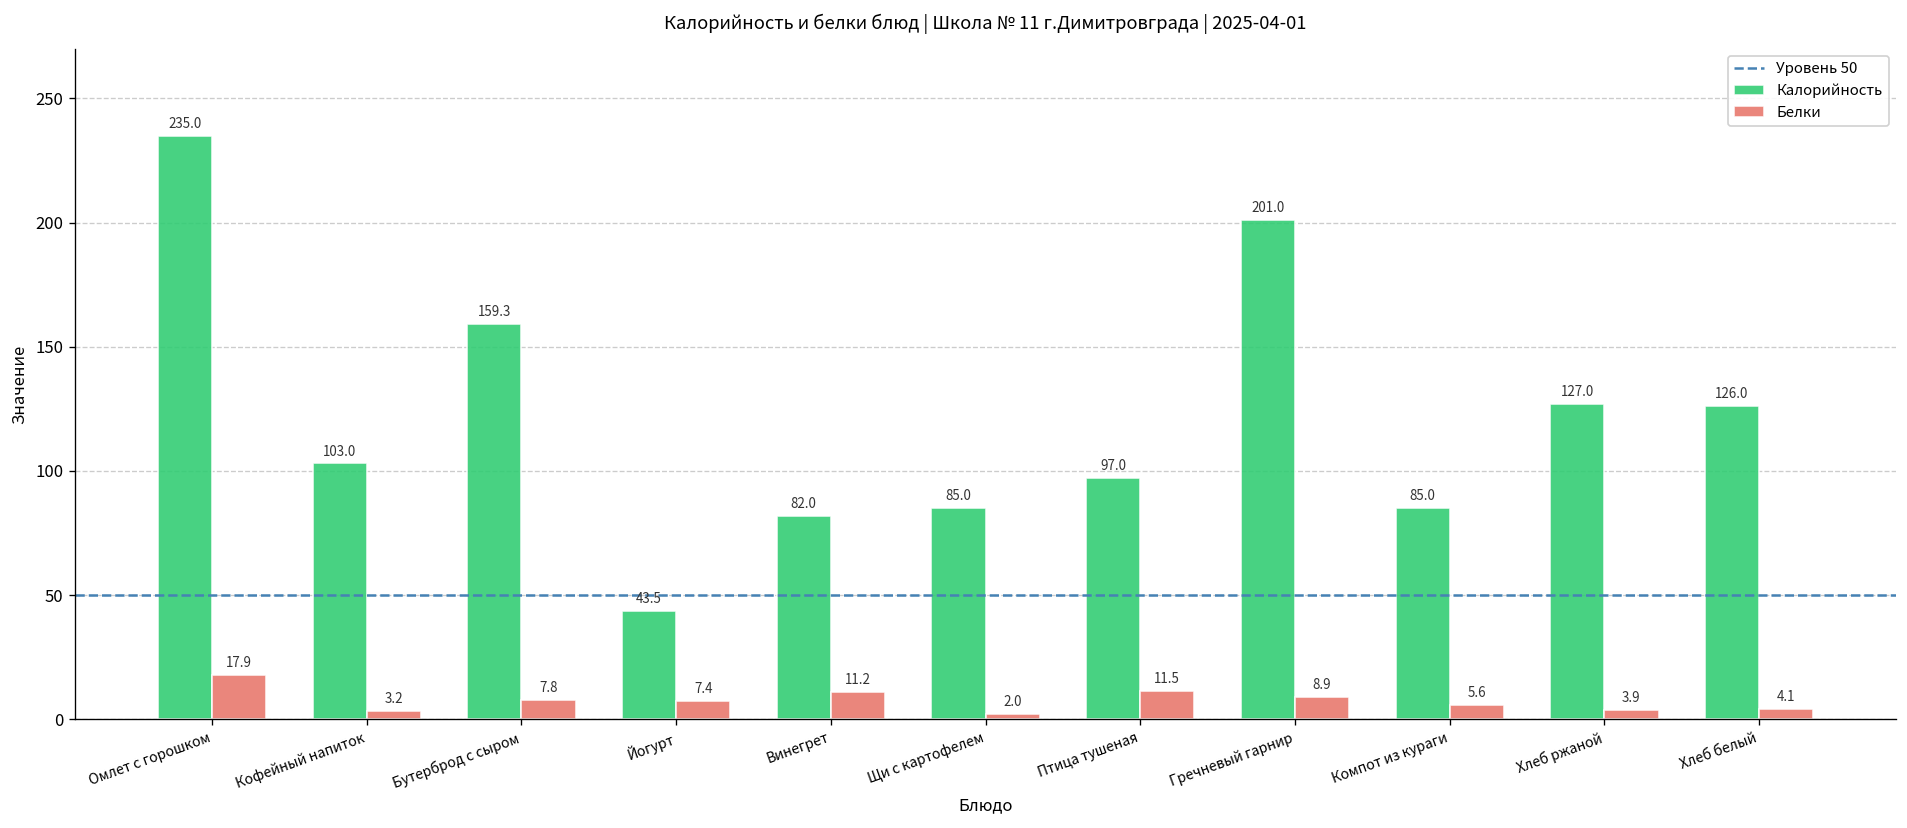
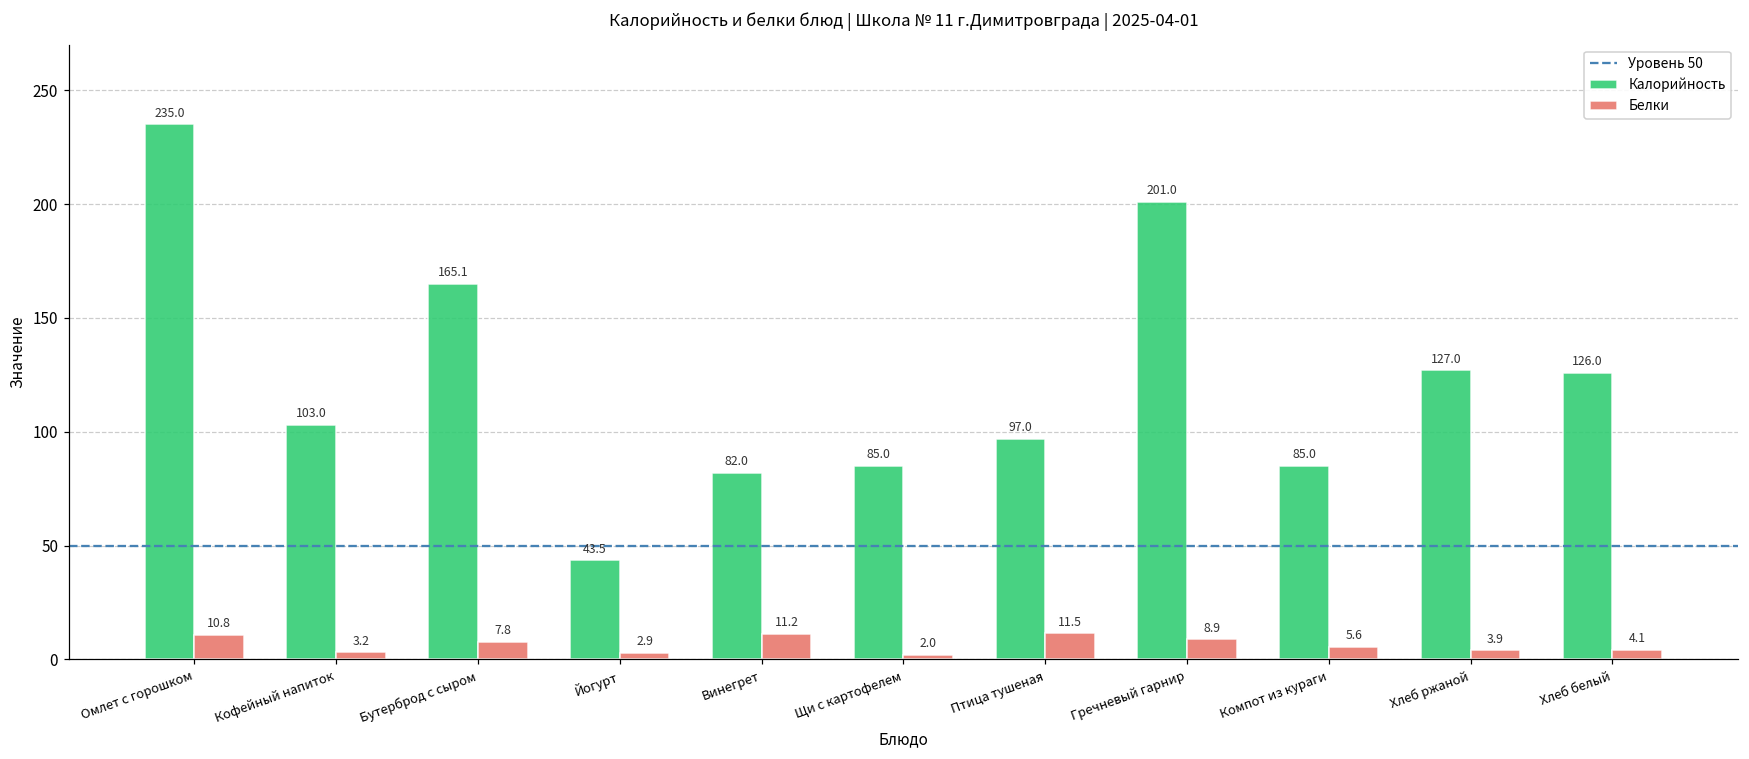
  {
    "Калорийность": {
      "Омлет с горошком": 235.0,
      "Кофейный напиток": 103.0,
-     "Бутерброд с сыром": 159.3,
+     "Бутерброд с сыром": 165.1,
      "Йогурт": 43.5,
      "Винегрет": 82.0,
      "Щи с картофелем": 85.0,
      "Птица тушеная": 97.0,
      "Гречневый гарнир": 201.0,
      "Компот из кураги": 85.0,
      "Хлеб ржаной": 127.0,
      "Хлеб белый": 126.0
    },
    "Белки": {
-     "Омлет с горошком": 17.9,
+     "Омлет с горошком": 10.8,
      "Кофейный напиток": 3.2,
      "Бутерброд с сыром": 7.8,
-     "Йогурт": 7.4,
+     "Йогурт": 2.9,
      "Винегрет": 11.2,
      "Щи с картофелем": 2.0,
      "Птица тушеная": 11.5,
      "Гречневый гарнир": 8.9,
      "Компот из кураги": 5.6,
      "Хлеб ржаной": 3.9,
      "Хлеб белый": 4.1
    }
  }
